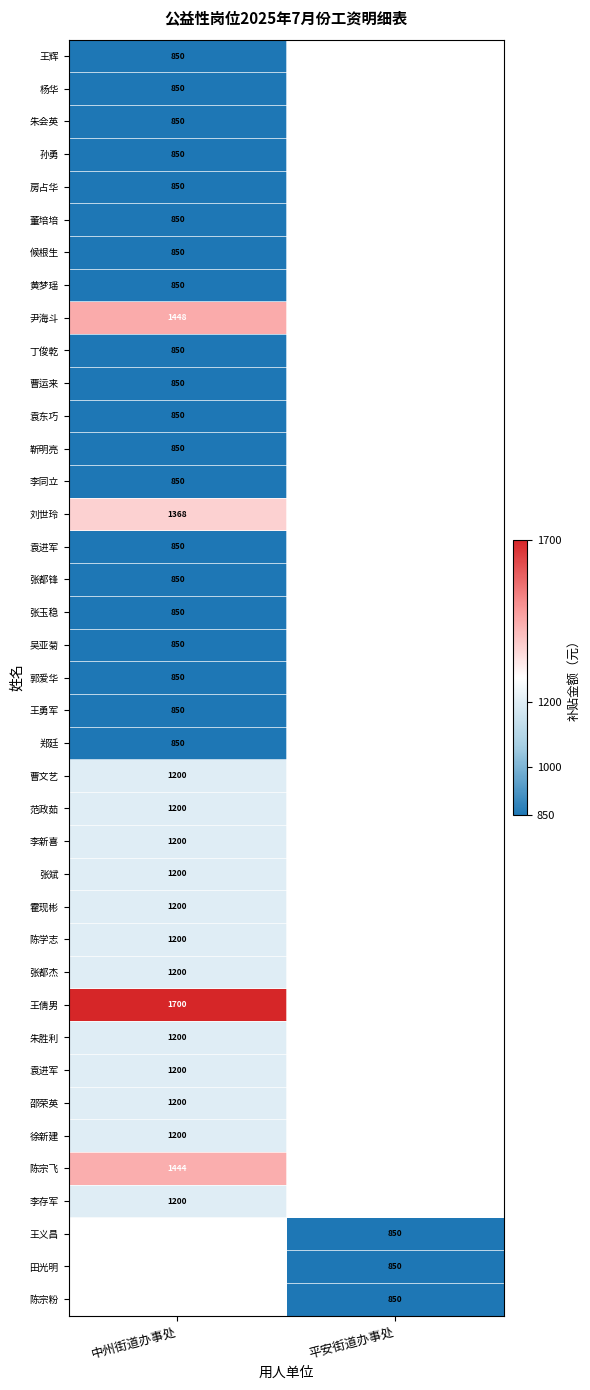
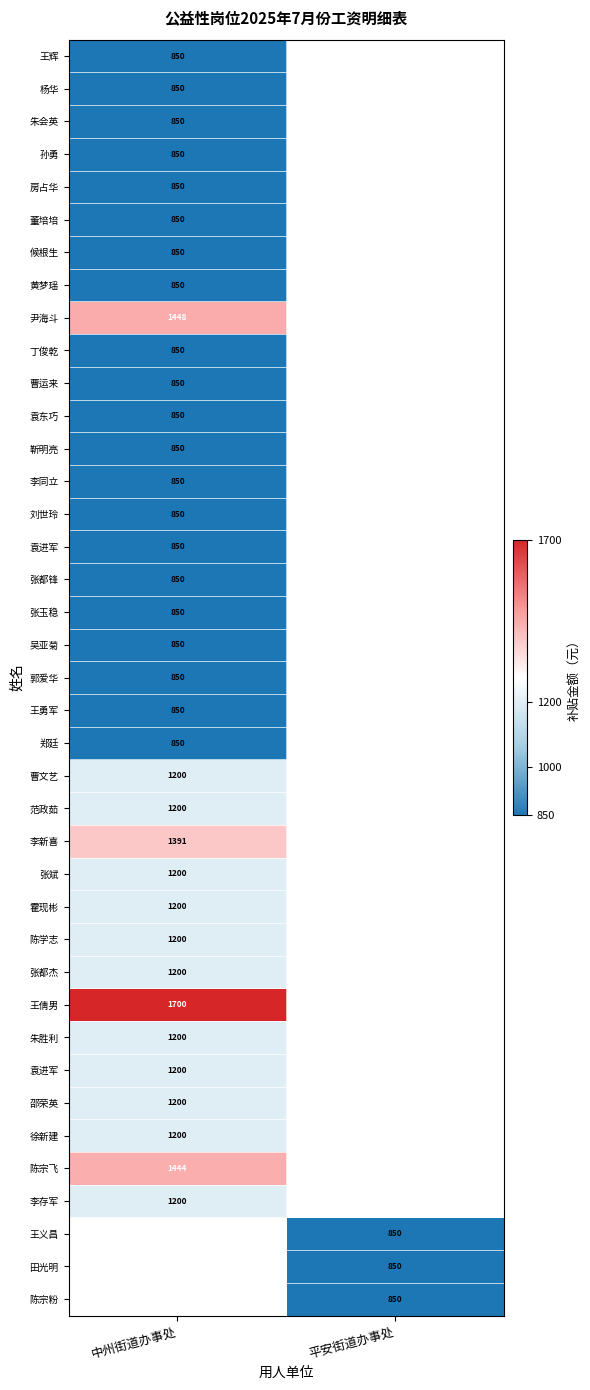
  {
    "王辉": {
      "中州街道办事处": 850
    },
    "杨华": {
      "中州街道办事处": 850
    },
    "朱会英": {
      "中州街道办事处": 850
    },
    "孙勇": {
      "中州街道办事处": 850
    },
    "房占华": {
      "中州街道办事处": 850
    },
    "董培培": {
      "中州街道办事处": 850
    },
    "候根生": {
      "中州街道办事处": 850
    },
    "黄梦瑶": {
      "中州街道办事处": 850
    },
    "尹海斗": {
      "中州街道办事处": 1448
    },
    "丁俊乾": {
      "中州街道办事处": 850
    },
    "曹运来": {
      "中州街道办事处": 850
    },
    "袁东巧": {
      "中州街道办事处": 850
    },
    "靳明亮": {
      "中州街道办事处": 850
    },
    "李同立": {
      "中州街道办事处": 850
    },
    "刘世玲": {
-     "中州街道办事处": 1368
+     "中州街道办事处": 850
    },
    "张都锋": {
      "中州街道办事处": 850
    },
    "张玉稳": {
      "中州街道办事处": 850
    },
    "吴亚菊": {
      "中州街道办事处": 850
    },
    "郭爱华": {
      "中州街道办事处": 850
    },
    "王勇军": {
      "中州街道办事处": 850
    },
    "郑廷": {
      "中州街道办事处": 850
    },
    "曹文艺": {
      "中州街道办事处": 1200
    },
    "范政茹": {
      "中州街道办事处": 1200
    },
    "李新喜": {
-     "中州街道办事处": 1200
+     "中州街道办事处": 1391
    },
    "张斌": {
      "中州街道办事处": 1200
    },
    "霍现彬": {
      "中州街道办事处": 1200
    },
    "陈学志": {
      "中州街道办事处": 1200
    },
    "张都杰": {
      "中州街道办事处": 1200
    },
    "王倩男": {
      "中州街道办事处": 1700
    },
    "朱胜利": {
      "中州街道办事处": 1200
    },
    "邵荣英": {
      "中州街道办事处": 1200
    },
    "徐新建": {
      "中州街道办事处": 1200
    },
    "陈宗飞": {
      "中州街道办事处": 1444
    },
    "李存军": {
      "中州街道办事处": 1200
    },
    "王义昌": {
      "平安街道办事处": 850
    },
    "田光明": {
      "平安街道办事处": 850
    },
    "陈宗粉": {
      "平安街道办事处": 850
    }
  }
